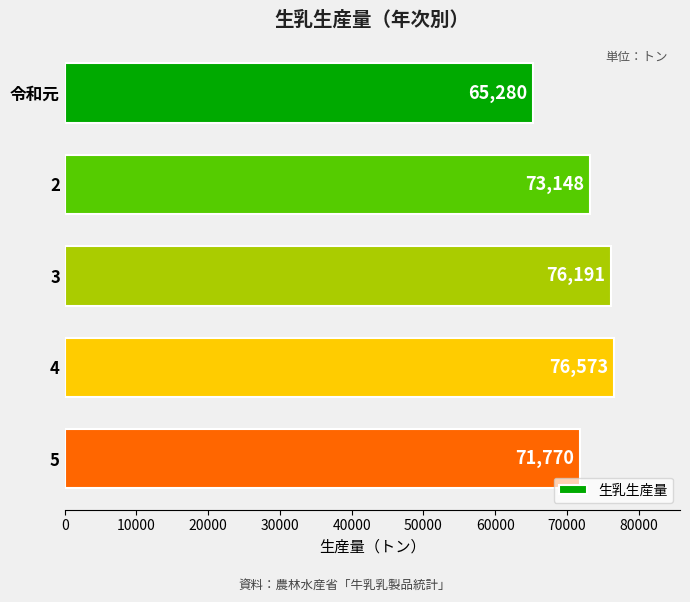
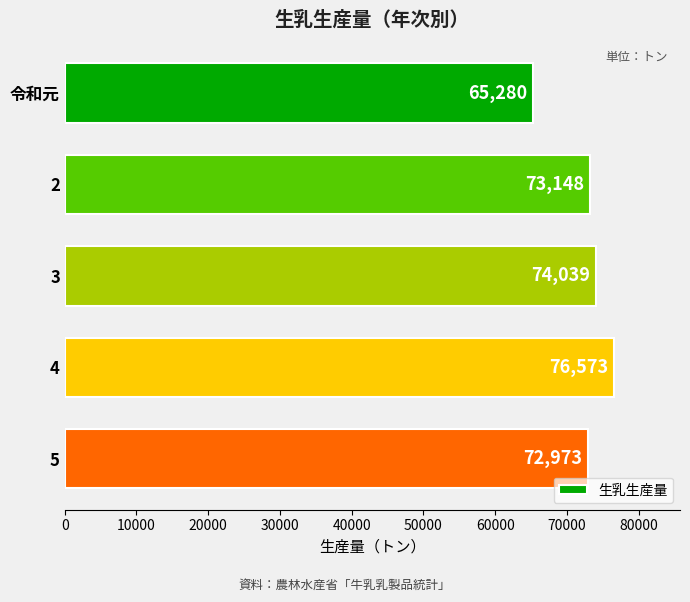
  {
    "令和元": "65,280",
    "2": "73,148",
-   "3": "76,191",
+   "3": "74,039",
    "4": "76,573",
-   "5": "71,770"
+   "5": "72,973"
  }
